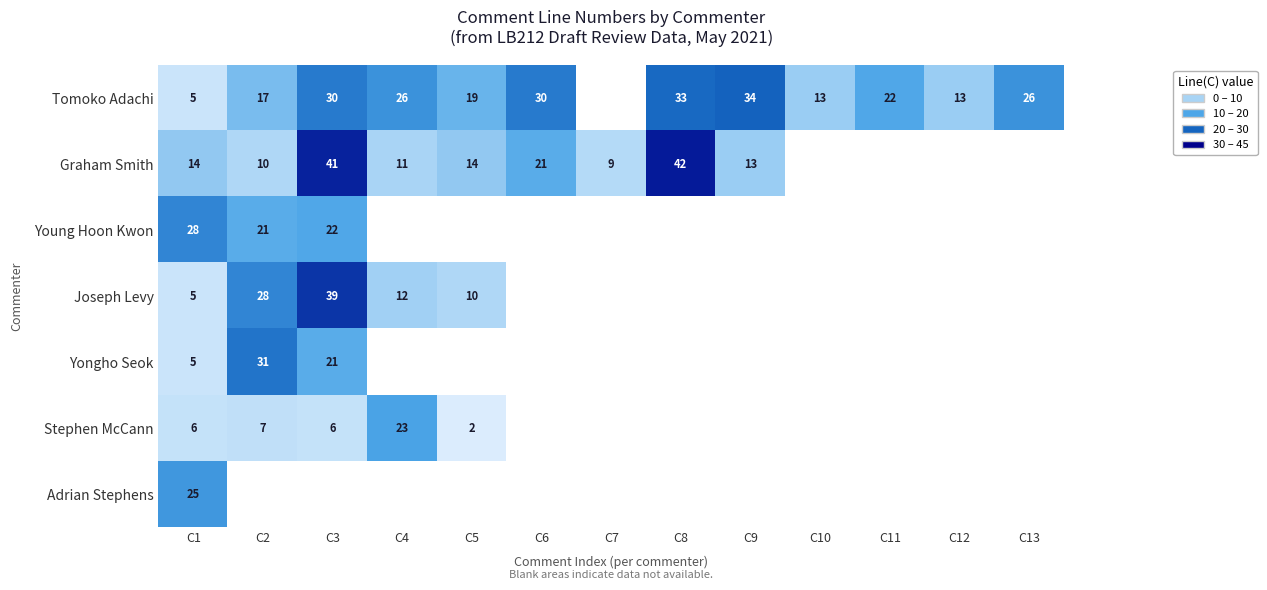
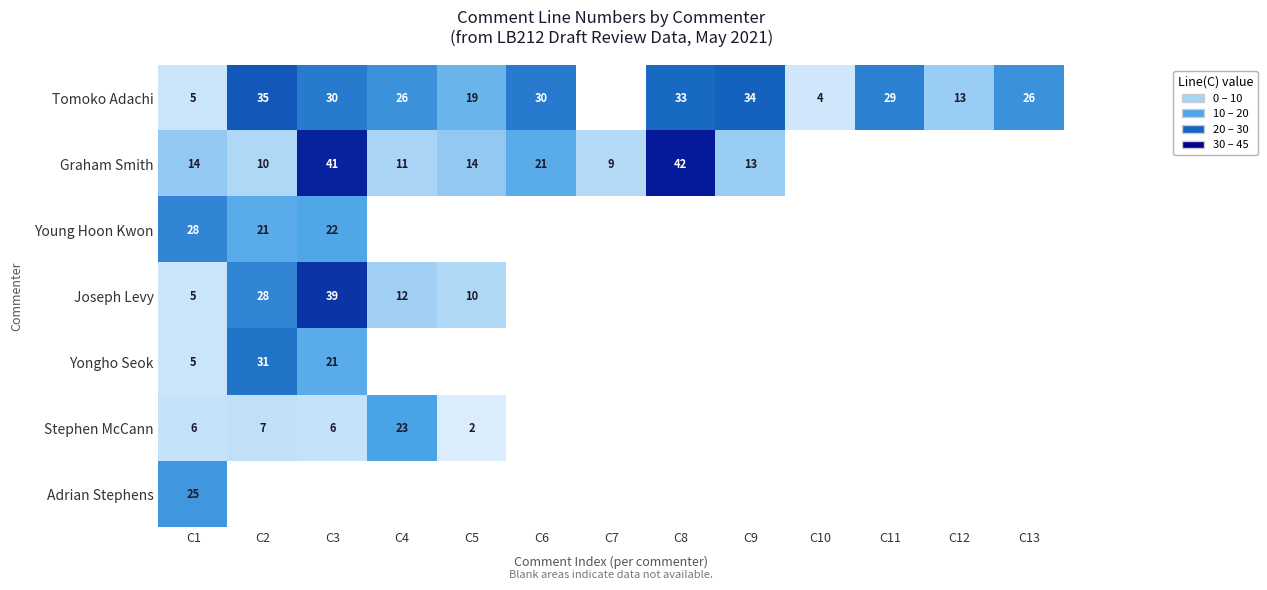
  {
    "Tomoko Adachi": {
      "C1": 5,
-     "C2": 17,
+     "C2": 35,
      "C3": 30,
      "C4": 26,
      "C5": 19,
      "C6": 30,
      "C8": 33,
      "C9": 34,
-     "C10": 13,
-     "C11": 22,
+     "C10": 4,
+     "C11": 29,
      "C12": 13,
      "C13": 26
    },
    "Graham Smith": {
      "C1": 14,
      "C2": 10,
      "C3": 41,
      "C4": 11,
      "C5": 14,
      "C6": 21,
      "C7": 9,
      "C8": 42,
      "C9": 13
    },
    "Young Hoon Kwon": {
      "C1": 28,
      "C2": 21,
      "C3": 22
    },
    "Joseph Levy": {
      "C1": 5,
      "C2": 28,
      "C3": 39,
      "C4": 12,
      "C5": 10
    },
    "Yongho Seok": {
      "C1": 5,
      "C2": 31,
      "C3": 21
    },
    "Stephen McCann": {
      "C1": 6,
      "C2": 7,
      "C3": 6,
      "C4": 23,
      "C5": 2
    },
    "Adrian Stephens": {
      "C1": 25
    }
  }
